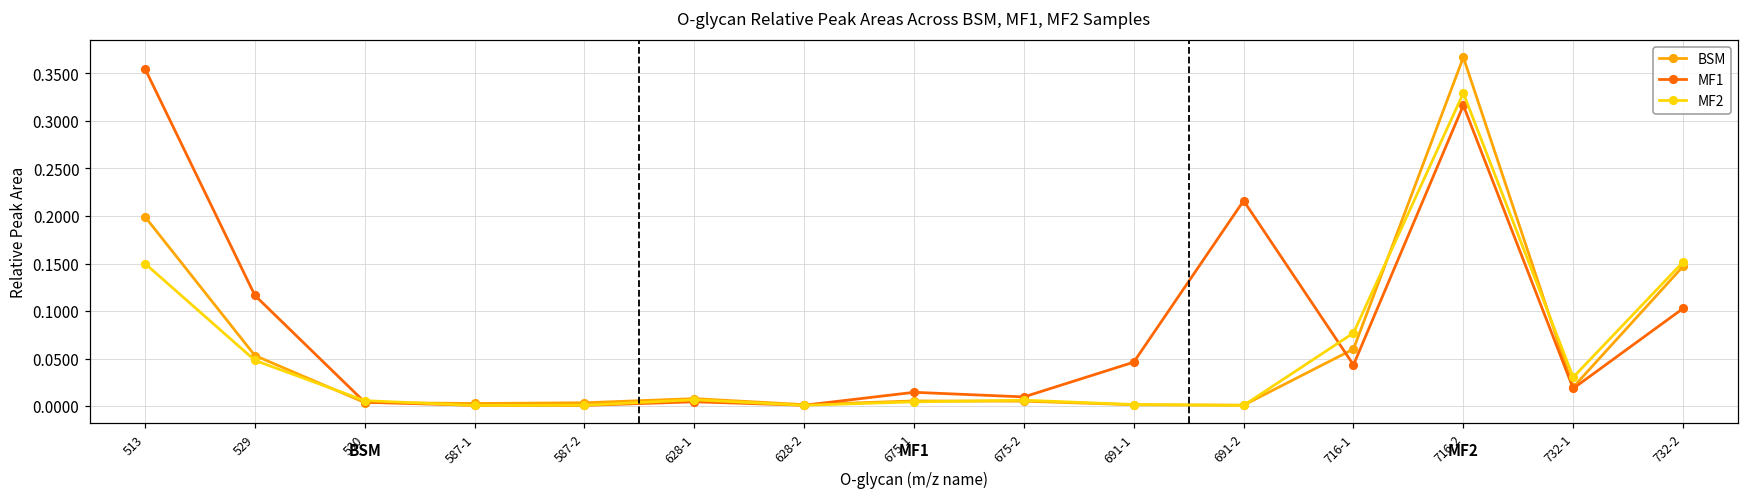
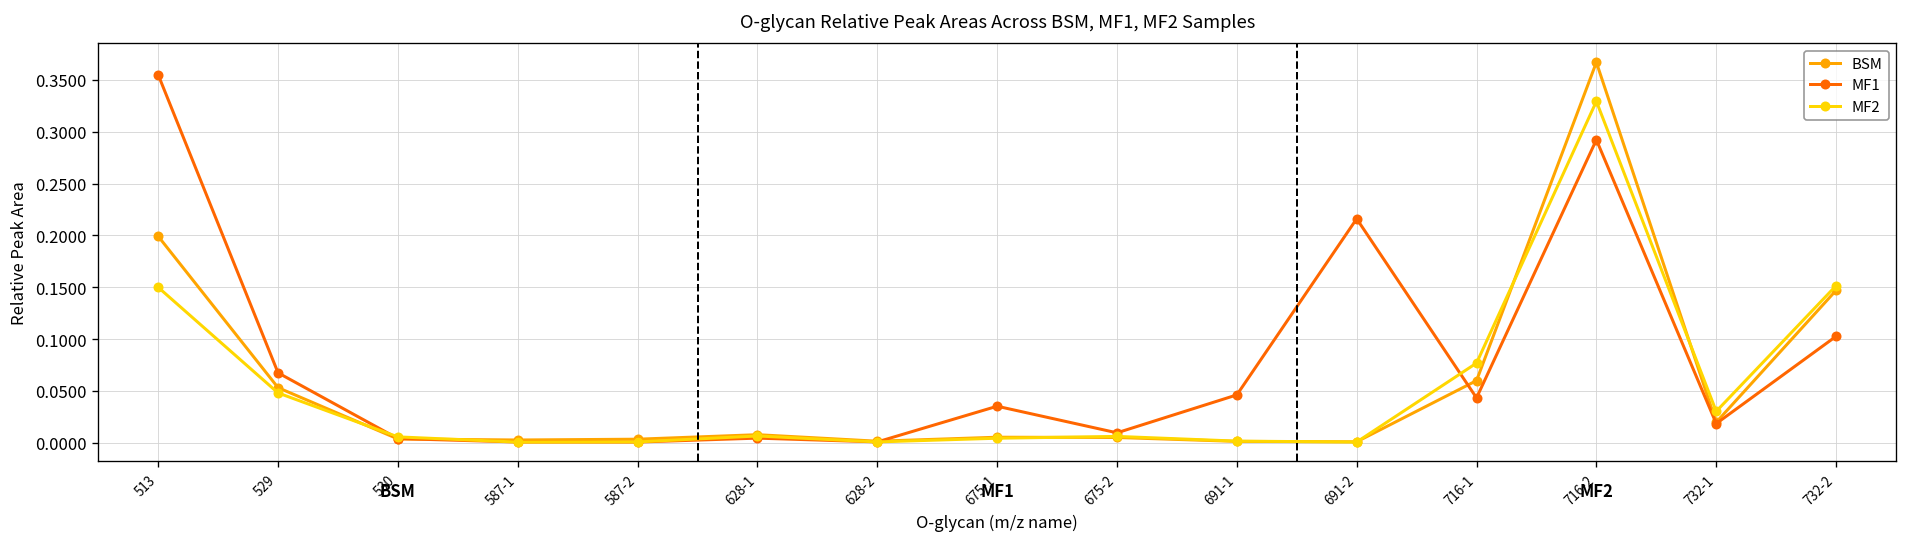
  {
    "MF1": {
      "513": 0.35,
-     "529": 0.12,
-     "675-1": 0.01,
+     "529": 0.07,
+     "675-1": 0.04,
      "675-2": 0.01,
      "691-1": 0.05,
      "691-2": 0.22,
      "716-1": 0.04,
-     "716-2": 0.32,
+     "716-2": 0.29,
      "732-2": 0.10
    }
  }
